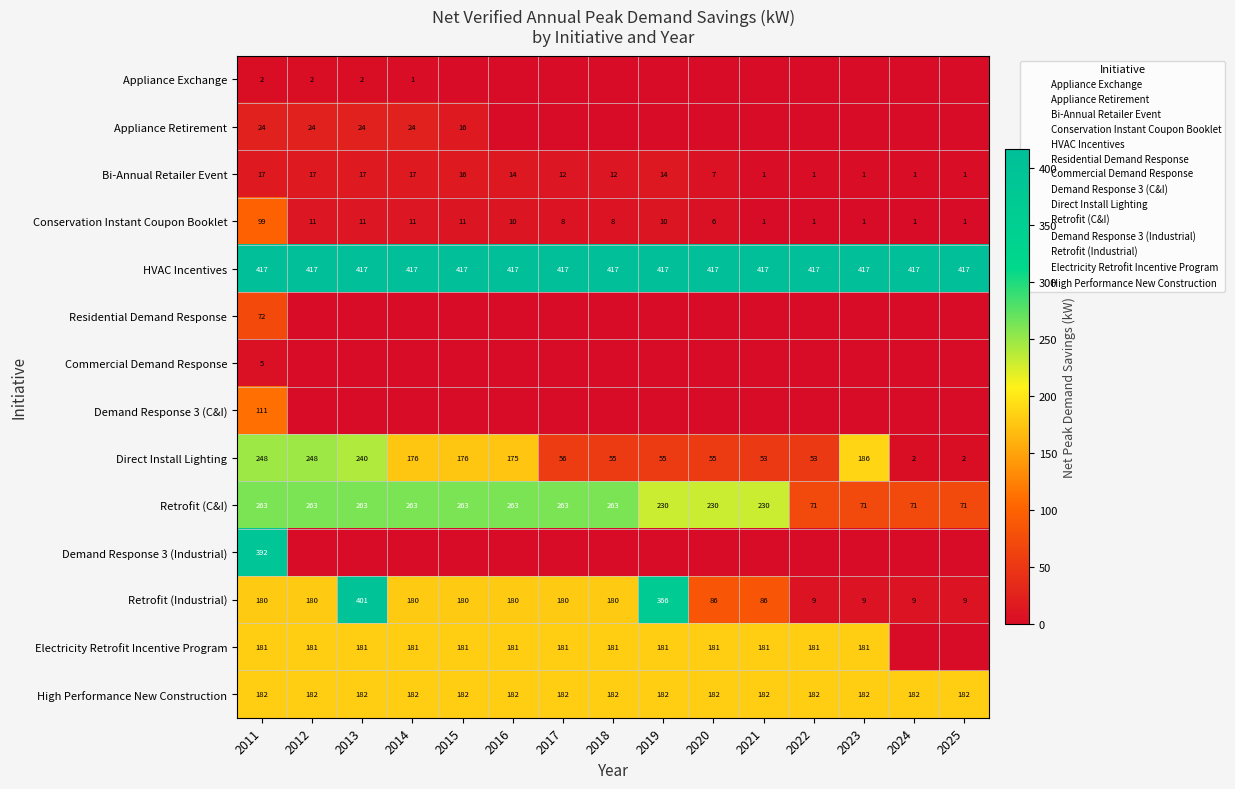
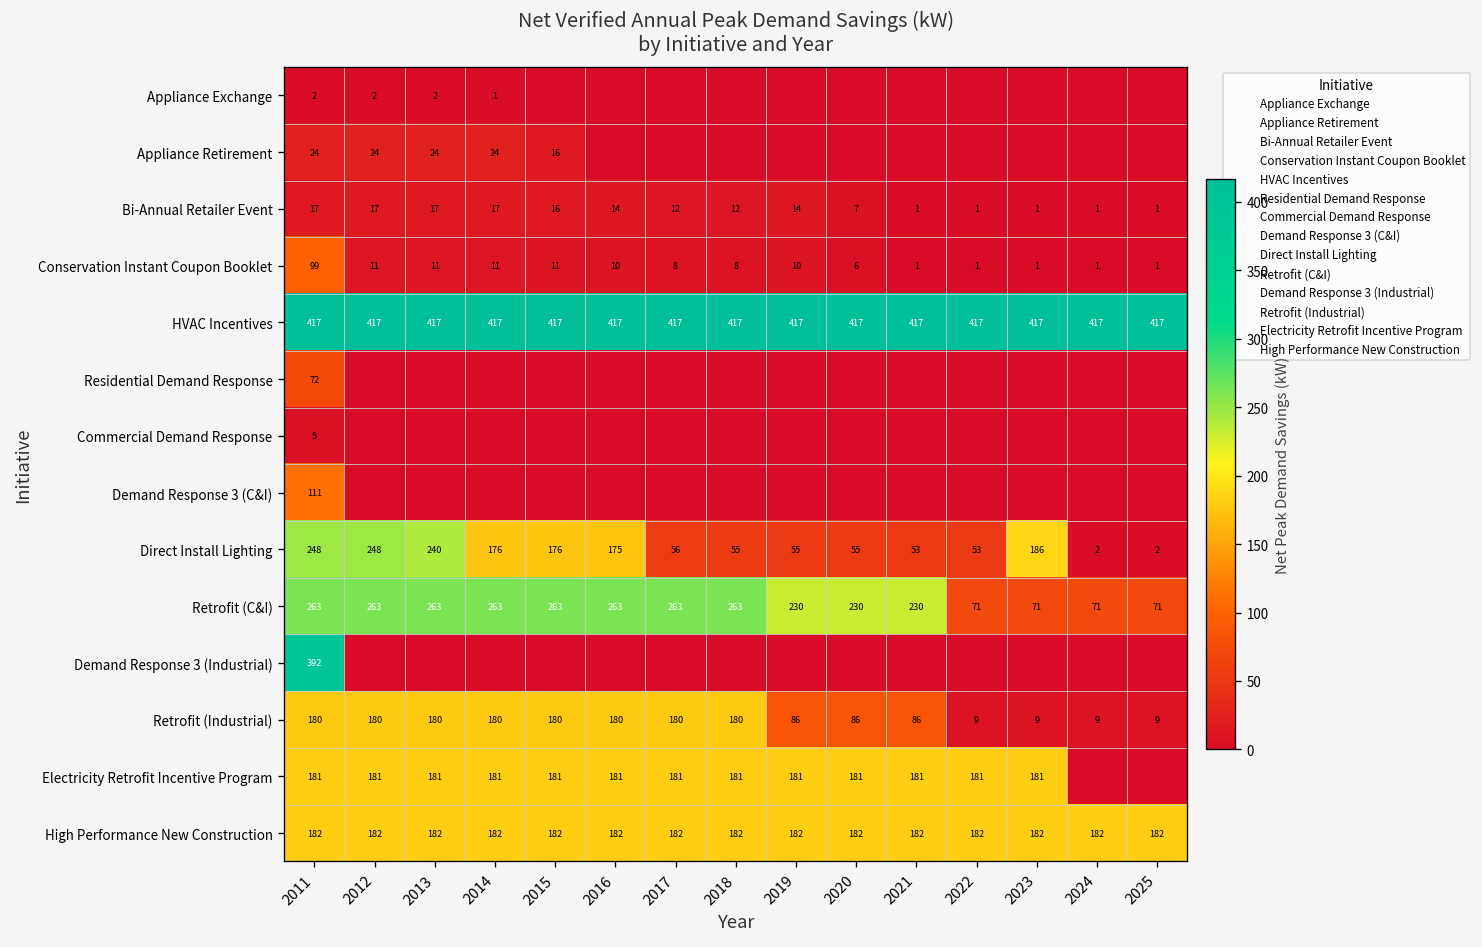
  {
    "Appliance Exchange": {
      "2011": 2,
      "2012": 2,
      "2013": 2,
      "2014": 1
    },
    "Appliance Retirement": {
      "2011": 24,
      "2012": 24,
      "2013": 24,
      "2014": 24,
      "2015": 16
    },
    "Bi-Annual Retailer Event": {
      "2011": 17,
      "2012": 17,
      "2013": 17,
      "2014": 17,
      "2015": 16,
      "2016": 14,
      "2017": 12,
      "2018": 12,
      "2019": 14,
      "2020": 7,
      "2021": 1,
      "2022": 1,
      "2023": 1,
      "2024": 1,
      "2025": 1
    },
    "Conservation Instant Coupon Booklet": {
      "2011": 99,
      "2012": 11,
      "2013": 11,
      "2014": 11,
      "2015": 11,
      "2016": 10,
      "2017": 8,
      "2018": 8,
      "2019": 10,
      "2020": 6,
      "2021": 1,
      "2022": 1,
      "2023": 1,
      "2024": 1,
      "2025": 1
    },
    "HVAC Incentives": {
      "2011": 417,
      "2012": 417,
      "2013": 417,
      "2014": 417,
      "2015": 417,
      "2016": 417,
      "2017": 417,
      "2018": 417,
      "2019": 417,
      "2020": 417,
      "2021": 417,
      "2022": 417,
      "2023": 417,
      "2024": 417,
      "2025": 417
    },
    "Residential Demand Response": {
      "2011": 72
    },
    "Commercial Demand Response": {
      "2011": 5
    },
    "Demand Response 3 (C&I)": {
      "2011": 111
    },
    "Direct Install Lighting": {
      "2011": 248,
      "2012": 248,
      "2013": 240,
      "2014": 176,
      "2015": 176,
      "2016": 175,
      "2017": 56,
      "2018": 55,
      "2019": 55,
      "2020": 55,
      "2021": 53,
      "2022": 53,
      "2023": 186,
      "2024": 2,
      "2025": 2
    },
    "Retrofit (C&I)": {
      "2011": 263,
      "2012": 263,
      "2013": 263,
      "2014": 263,
      "2015": 263,
      "2016": 263,
      "2017": 263,
      "2018": 263,
      "2019": 230,
      "2020": 230,
      "2021": 230,
      "2022": 71,
      "2023": 71,
      "2024": 71,
      "2025": 71
    },
    "Demand Response 3 (Industrial)": {
      "2011": 392
    },
    "Retrofit (Industrial)": {
      "2011": 180,
      "2012": 180,
-     "2013": 401,
+     "2013": 180,
      "2014": 180,
      "2015": 180,
      "2016": 180,
      "2017": 180,
      "2018": 180,
-     "2019": 366,
+     "2019": 86,
      "2020": 86,
      "2021": 86,
      "2022": 9,
      "2023": 9,
      "2024": 9,
      "2025": 9
    },
    "Electricity Retrofit Incentive Program": {
      "2011": 181,
      "2012": 181,
      "2013": 181,
      "2014": 181,
      "2015": 181,
      "2016": 181,
      "2017": 181,
      "2018": 181,
      "2019": 181,
      "2020": 181,
      "2021": 181,
      "2022": 181,
      "2023": 181
    },
    "High Performance New Construction": {
      "2011": 182,
      "2012": 182,
      "2013": 182,
      "2014": 182,
      "2015": 182,
      "2016": 182,
      "2017": 182,
      "2018": 182,
      "2019": 182,
      "2020": 182,
      "2021": 182,
      "2022": 182,
      "2023": 182,
      "2024": 182,
      "2025": 182
    }
  }
